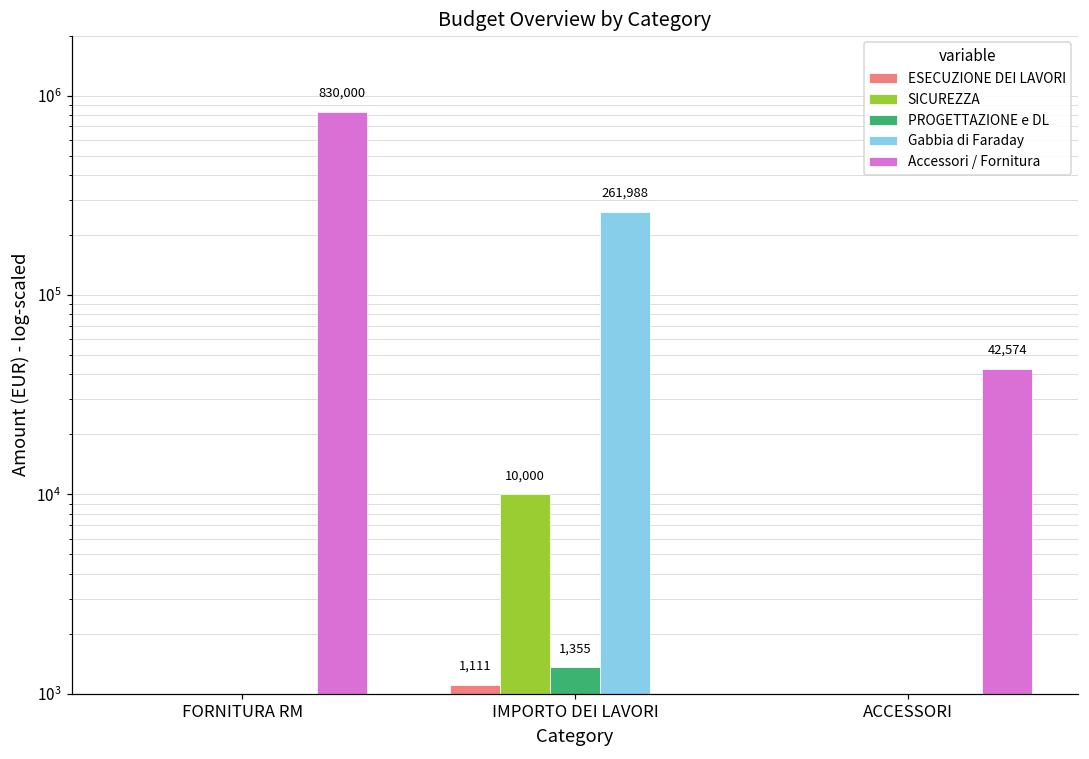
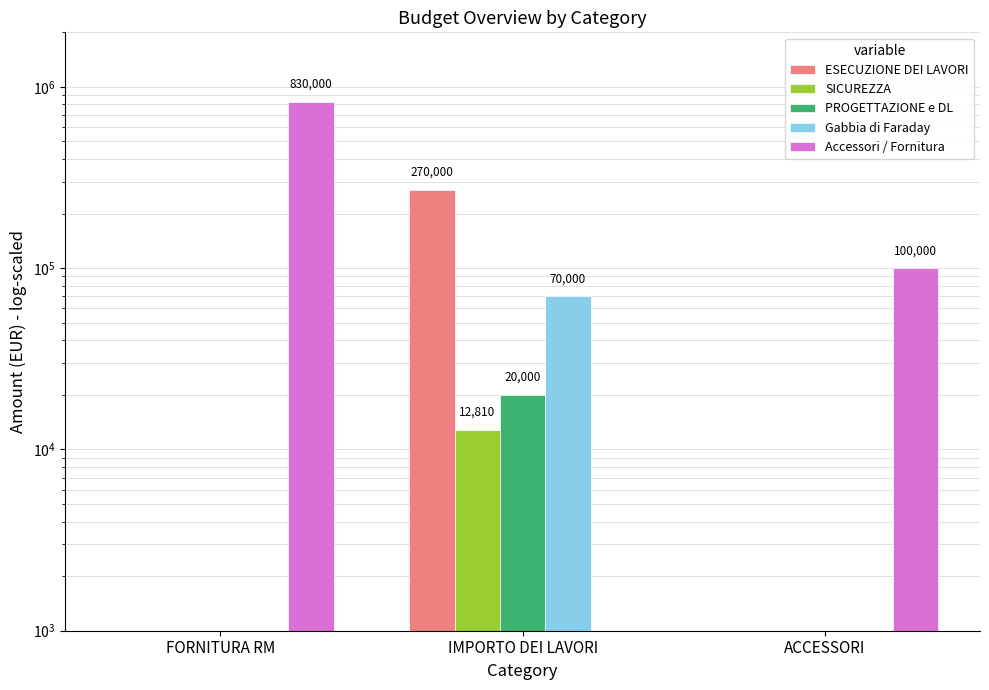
  {
    "ESECUZIONE DEI LAVORI": {
-     "IMPORTO DEI LAVORI": "1,111"
+     "IMPORTO DEI LAVORI": "270,000"
    },
    "SICUREZZA": {
-     "IMPORTO DEI LAVORI": "10,000"
+     "IMPORTO DEI LAVORI": "12,810"
    },
    "PROGETTAZIONE e DL": {
-     "IMPORTO DEI LAVORI": "1,355"
+     "IMPORTO DEI LAVORI": "20,000"
    },
    "Gabbia di Faraday": {
-     "IMPORTO DEI LAVORI": "261,988"
+     "IMPORTO DEI LAVORI": "70,000"
    },
    "Accessori / Fornitura": {
      "FORNITURA RM": "830,000",
-     "ACCESSORI": "42,574"
+     "ACCESSORI": "100,000"
    }
  }
